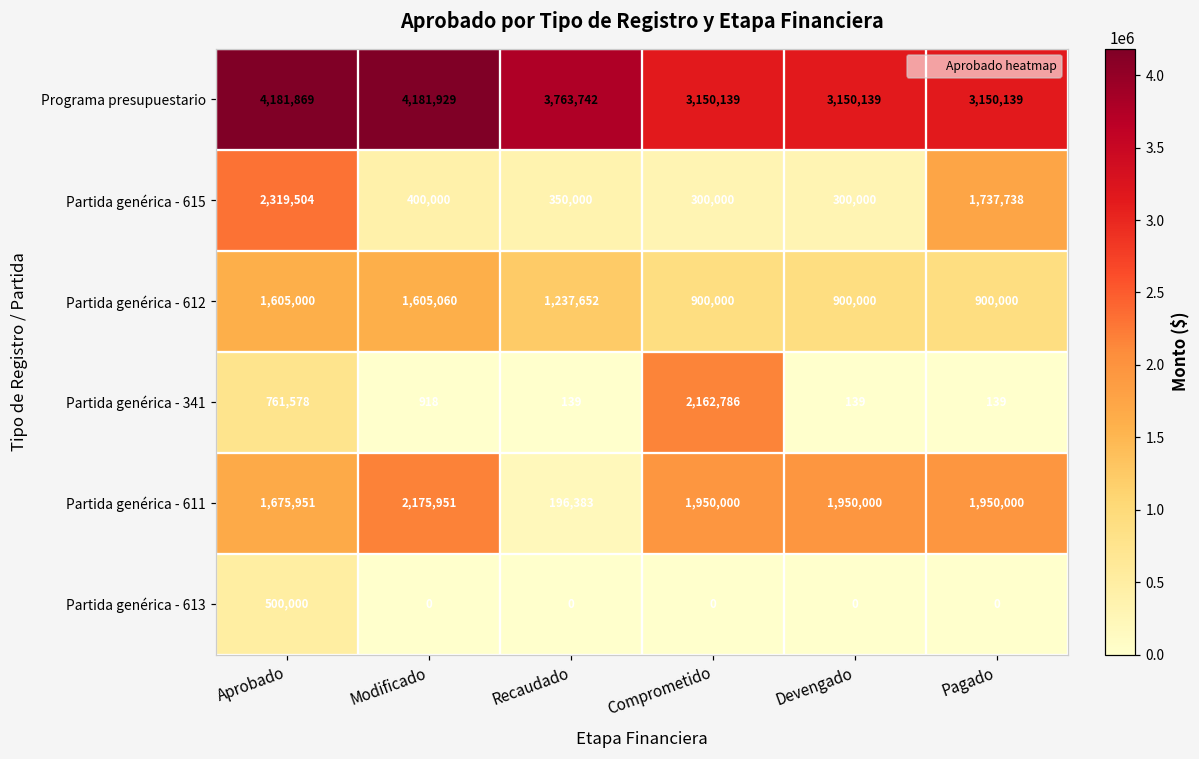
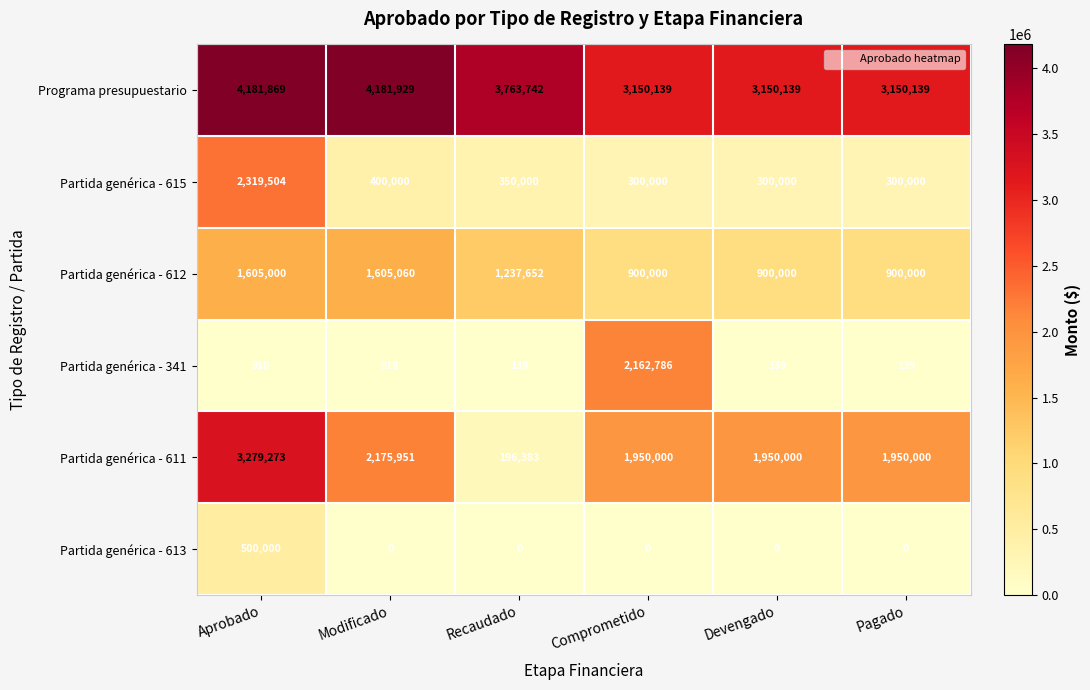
  {
    "Programa presupuestario": {
      "Aprobado": "4,181,869",
      "Modificado": "4,181,929",
      "Recaudado": "3,763,742",
      "Comprometido": "3,150,139",
      "Devengado": "3,150,139",
      "Pagado": "3,150,139"
    },
    "Partida genérica - 615": {
      "Aprobado": "2,319,504",
      "Modificado": "400,000",
      "Recaudado": "350,000",
      "Comprometido": "300,000",
      "Devengado": "300,000",
-     "Pagado": "1,737,738"
+     "Pagado": "300,000"
    },
    "Partida genérica - 612": {
      "Aprobado": "1,605,000",
      "Modificado": "1,605,060",
      "Recaudado": "1,237,652",
      "Comprometido": "900,000",
      "Devengado": "900,000",
      "Pagado": "900,000"
    },
    "Partida genérica - 341": {
-     "Aprobado": "761,578",
+     "Aprobado": "918",
      "Modificado": "918",
      "Recaudado": "139",
      "Comprometido": "2,162,786",
      "Devengado": "139",
      "Pagado": "139"
    },
    "Partida genérica - 611": {
-     "Aprobado": "1,675,951",
+     "Aprobado": "3,279,273",
      "Modificado": "2,175,951",
      "Recaudado": "196,383",
      "Comprometido": "1,950,000",
      "Devengado": "1,950,000",
      "Pagado": "1,950,000"
    },
    "Partida genérica - 613": {
      "Aprobado": "500,000",
      "Modificado": "0",
      "Recaudado": "0",
      "Comprometido": "0",
      "Devengado": "0",
      "Pagado": "0"
    }
  }
